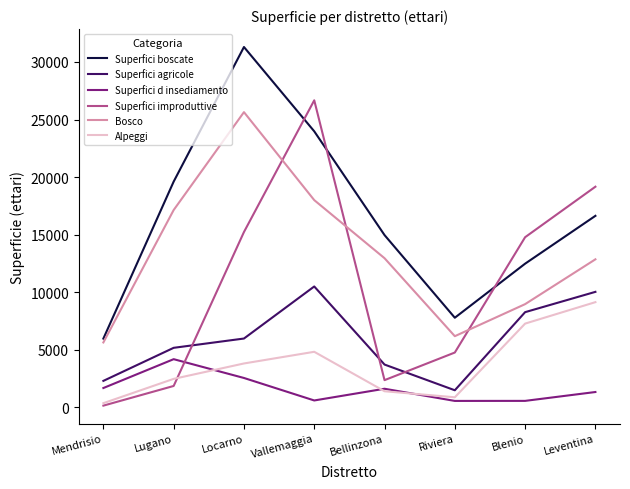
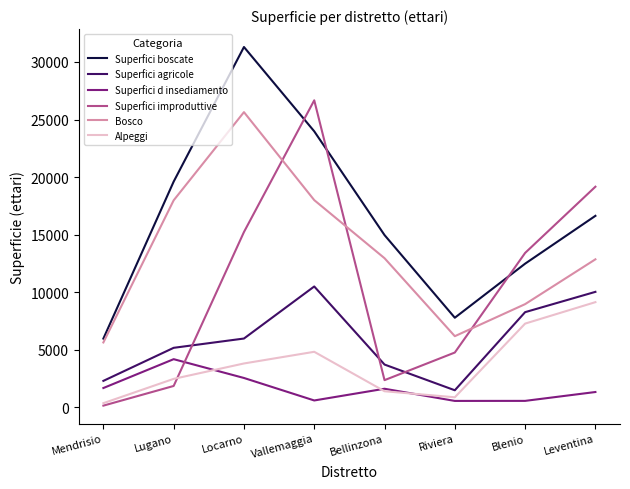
  {
    "Superfici boscate": {
      "Mendrisio": 6000,
      "Lugano": 19600,
      "Locarno": 31300,
      "Vallemaggia": 24000,
      "Bellinzona": 15000,
      "Riviera": 7800,
      "Blenio": 12500,
      "Leventina": 16600
    },
    "Superfici agricole": {
      "Mendrisio": 2300,
      "Lugano": 5200,
      "Locarno": 6000,
      "Vallemaggia": 10500,
      "Bellinzona": 3700,
      "Riviera": 1500,
      "Blenio": 8300,
      "Leventina": 10000
    },
    "Superfici d insediamento": {
      "Mendrisio": 1700,
      "Lugano": 4200,
      "Locarno": 2500,
      "Vallemaggia": 600,
      "Riviera": 600,
      "Blenio": 600,
      "Leventina": 1300
    },
    "Superfici improduttive": {
      "Lugano": 1900,
      "Locarno": 15200,
      "Vallemaggia": 26700,
      "Bellinzona": 2400,
      "Riviera": 4800,
-     "Blenio": 14800,
+     "Blenio": 13400,
      "Leventina": 19200
    },
    "Bosco": {
      "Mendrisio": 5600,
-     "Lugano": 17100,
+     "Lugano": 18000,
      "Locarno": 25600,
      "Vallemaggia": 18000,
      "Bellinzona": 13000,
      "Riviera": 6200,
      "Blenio": 9000,
      "Leventina": 12900
    },
    "Alpeggi": {
      "Lugano": 2500,
      "Locarno": 3800,
      "Vallemaggia": 4800,
      "Riviera": 900,
      "Blenio": 7300,
      "Leventina": 9100
    }
  }
